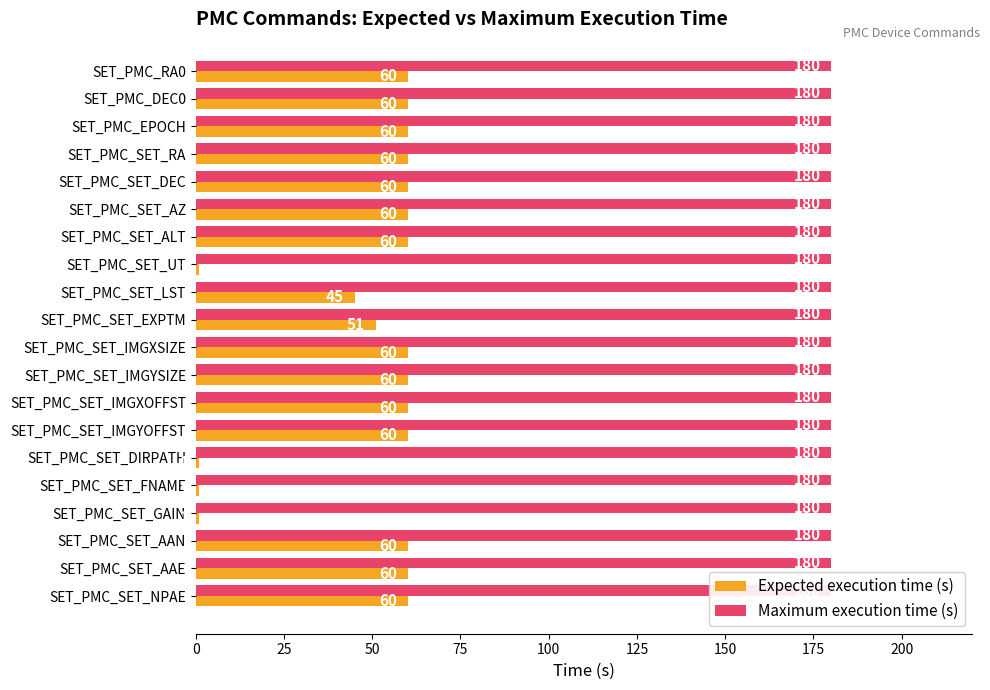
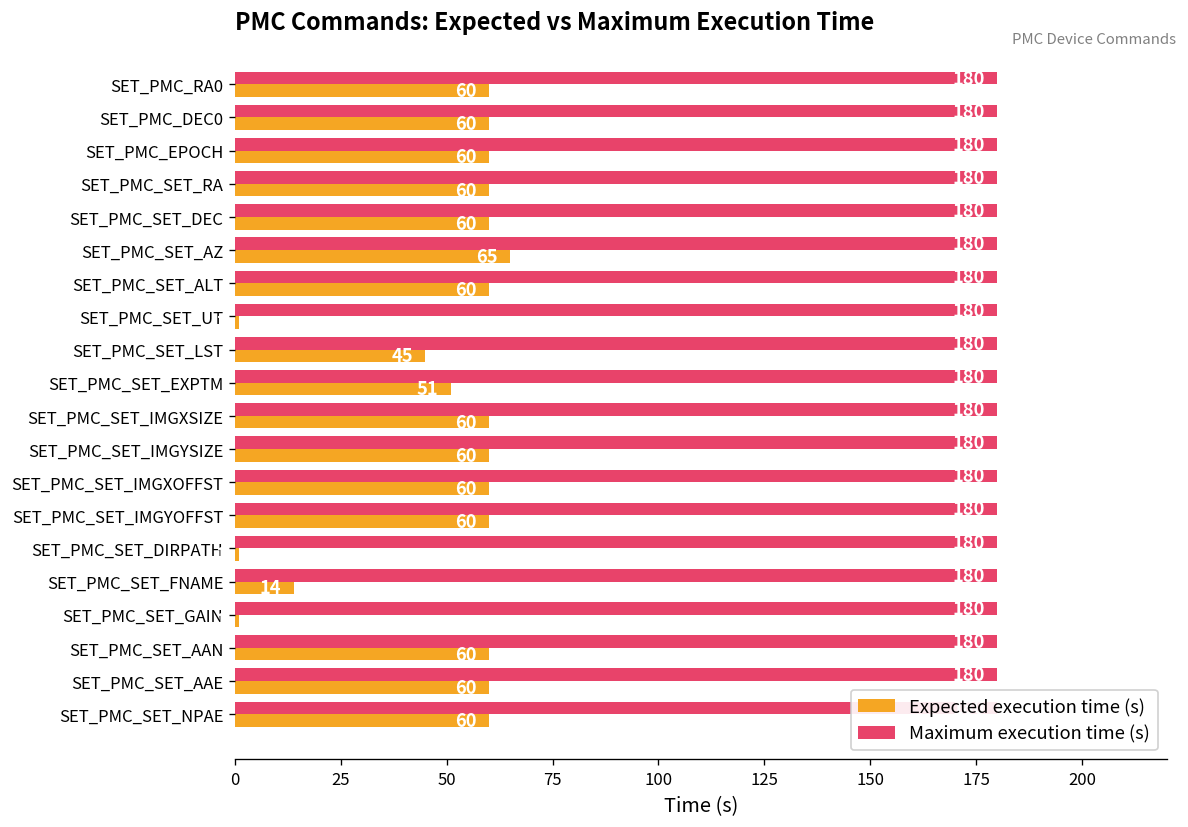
  {
    "Expected execution time (s)": {
      "SET_PMC_RA0": 60,
      "SET_PMC_DEC0": 60,
      "SET_PMC_EPOCH": 60,
      "SET_PMC_SET_RA": 60,
      "SET_PMC_SET_DEC": 60,
-     "SET_PMC_SET_AZ": 60,
+     "SET_PMC_SET_AZ": 65,
      "SET_PMC_SET_ALT": 60,
      "SET_PMC_SET_LST": 45,
      "SET_PMC_SET_EXPTM": 51,
      "SET_PMC_SET_IMGXSIZE": 60,
      "SET_PMC_SET_IMGYSIZE": 60,
      "SET_PMC_SET_IMGXOFFST": 60,
      "SET_PMC_SET_IMGYOFFST": 60,
-     "SET_PMC_SET_FNAME": 1,
+     "SET_PMC_SET_FNAME": 14,
      "SET_PMC_SET_AAN": 60,
      "SET_PMC_SET_AAE": 60,
      "SET_PMC_SET_NPAE": 60
    },
    "Maximum execution time (s)": {
      "SET_PMC_RA0": 180,
      "SET_PMC_DEC0": 180,
      "SET_PMC_EPOCH": 180,
      "SET_PMC_SET_RA": 180,
      "SET_PMC_SET_DEC": 180,
      "SET_PMC_SET_AZ": 180,
      "SET_PMC_SET_ALT": 180,
      "SET_PMC_SET_UT": 180,
      "SET_PMC_SET_LST": 180,
      "SET_PMC_SET_EXPTM": 180,
      "SET_PMC_SET_IMGXSIZE": 180,
      "SET_PMC_SET_IMGYSIZE": 180,
      "SET_PMC_SET_IMGXOFFST": 180,
      "SET_PMC_SET_IMGYOFFST": 180,
      "SET_PMC_SET_DIRPATH": 180,
      "SET_PMC_SET_FNAME": 180,
      "SET_PMC_SET_GAIN": 180,
      "SET_PMC_SET_AAN": 180,
      "SET_PMC_SET_AAE": 180
    }
  }
